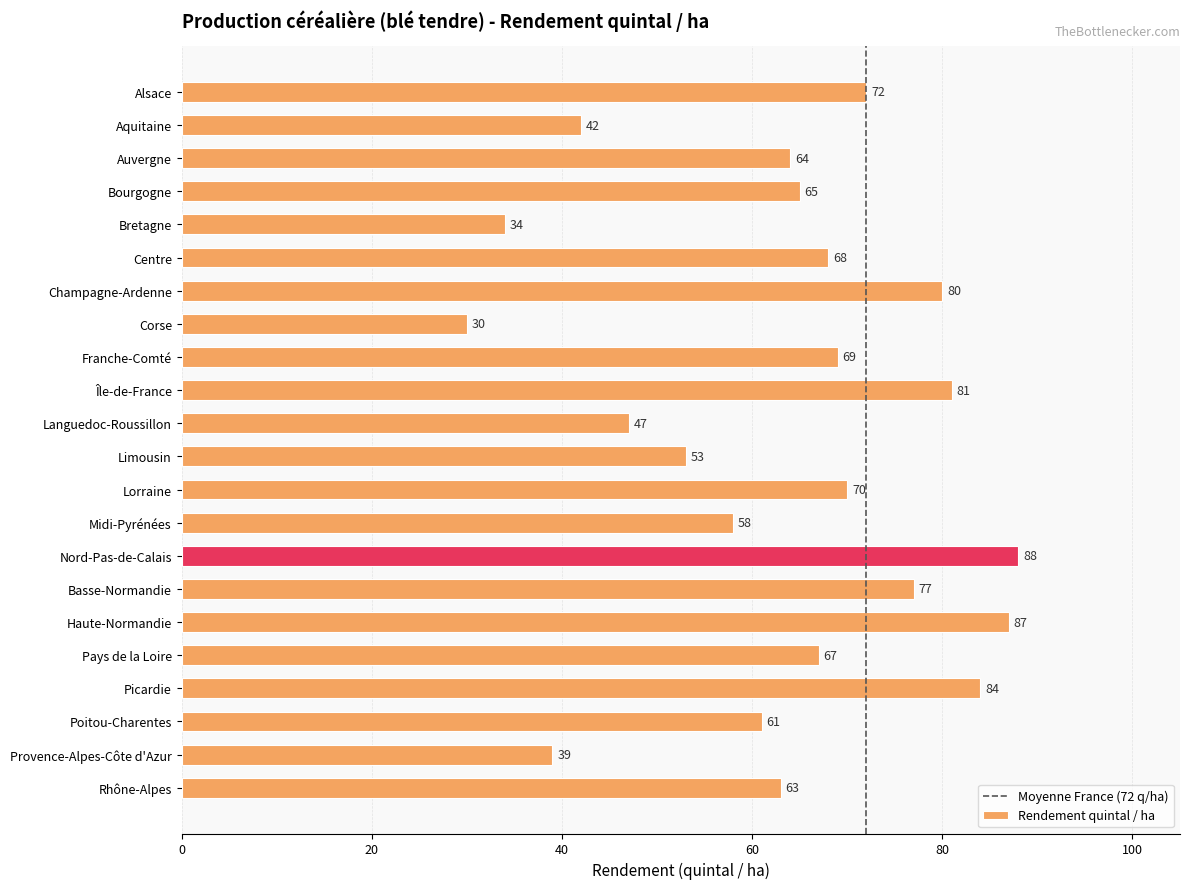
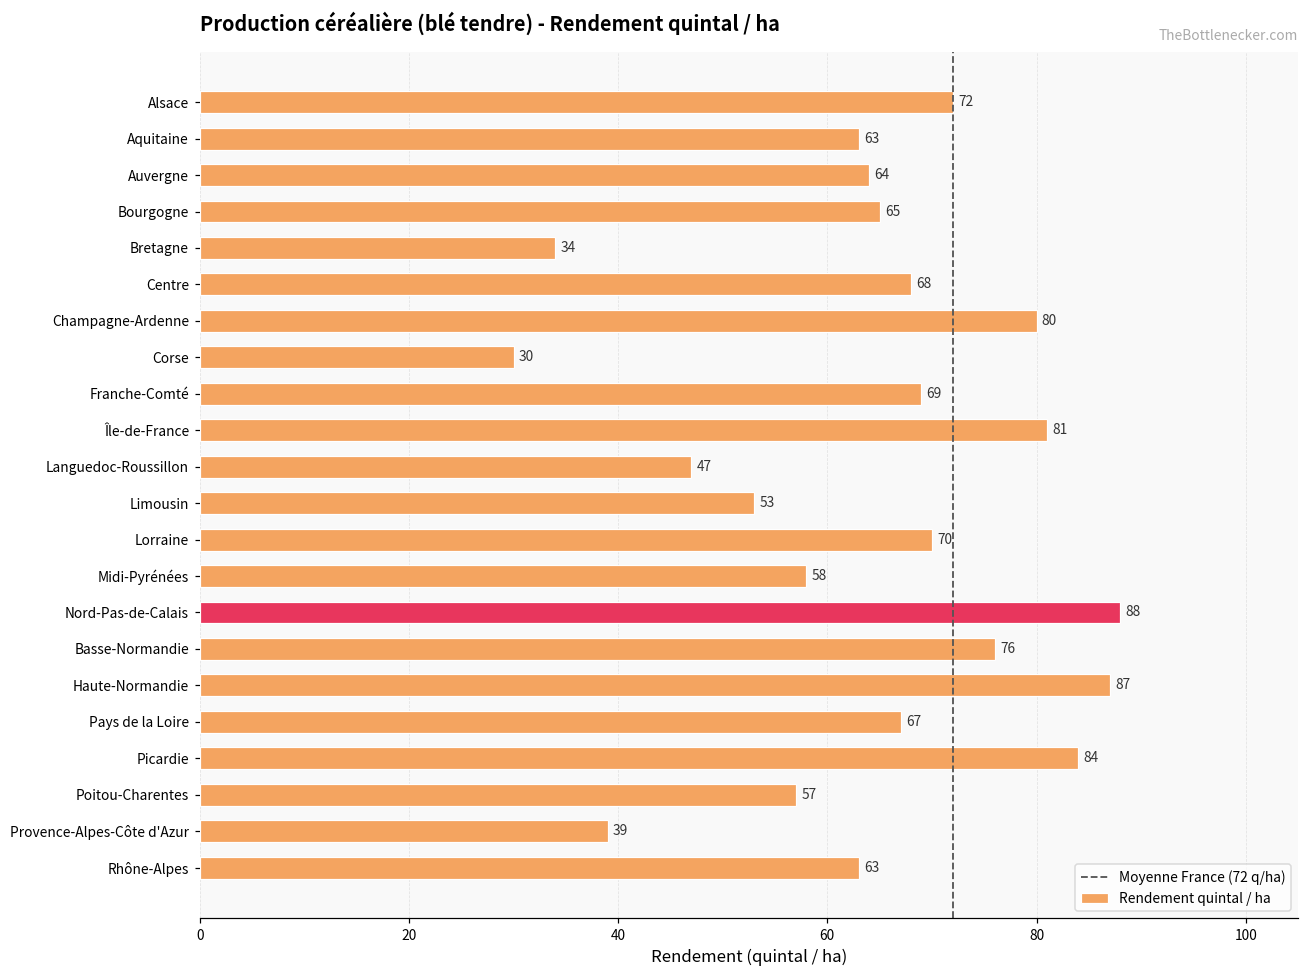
  {
    "Alsace": 72,
-   "Aquitaine": 42,
+   "Aquitaine": 63,
    "Auvergne": 64,
    "Bourgogne": 65,
    "Bretagne": 34,
    "Centre": 68,
    "Champagne-Ardenne": 80,
    "Corse": 30,
    "Franche-Comté": 69,
    "Île-de-France": 81,
    "Languedoc-Roussillon": 47,
    "Limousin": 53,
    "Lorraine": 70,
    "Midi-Pyrénées": 58,
    "Nord-Pas-de-Calais": 88,
-   "Basse-Normandie": 77,
+   "Basse-Normandie": 76,
    "Haute-Normandie": 87,
    "Pays de la Loire": 67,
    "Picardie": 84,
-   "Poitou-Charentes": 61,
+   "Poitou-Charentes": 57,
    "Provence-Alpes-Côte d'Azur": 39,
    "Rhône-Alpes": 63
  }
